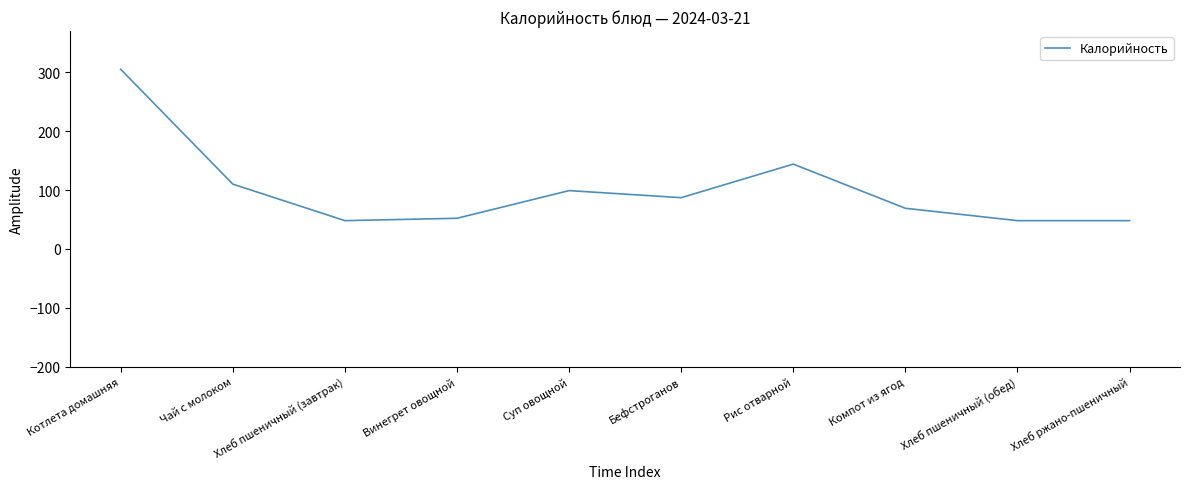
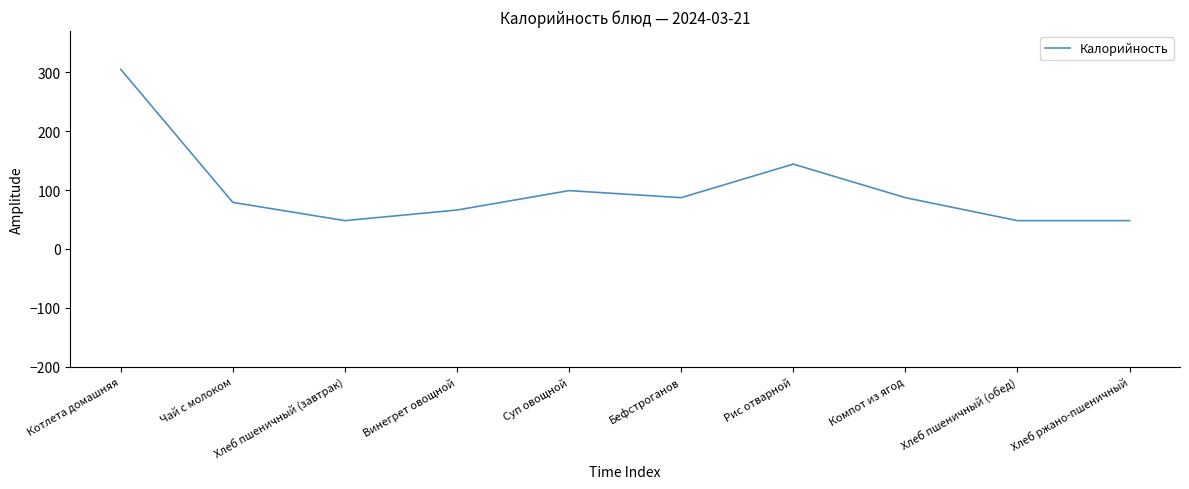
  {
    "Котлета домашняя": 310,
-   "Чай с молоком": 110,
+   "Чай с молоком": 80,
    "Хлеб пшеничный (завтрак)": 50,
-   "Винегрет овощной": 50,
+   "Винегрет овощной": 70,
    "Суп овощной": 100,
    "Бефстроганов": 90,
    "Рис отварной": 140,
-   "Компот из ягод": 70,
+   "Компот из ягод": 90,
    "Хлеб пшеничный (обед)": 50,
    "Хлеб ржано-пшеничный": 50
  }
